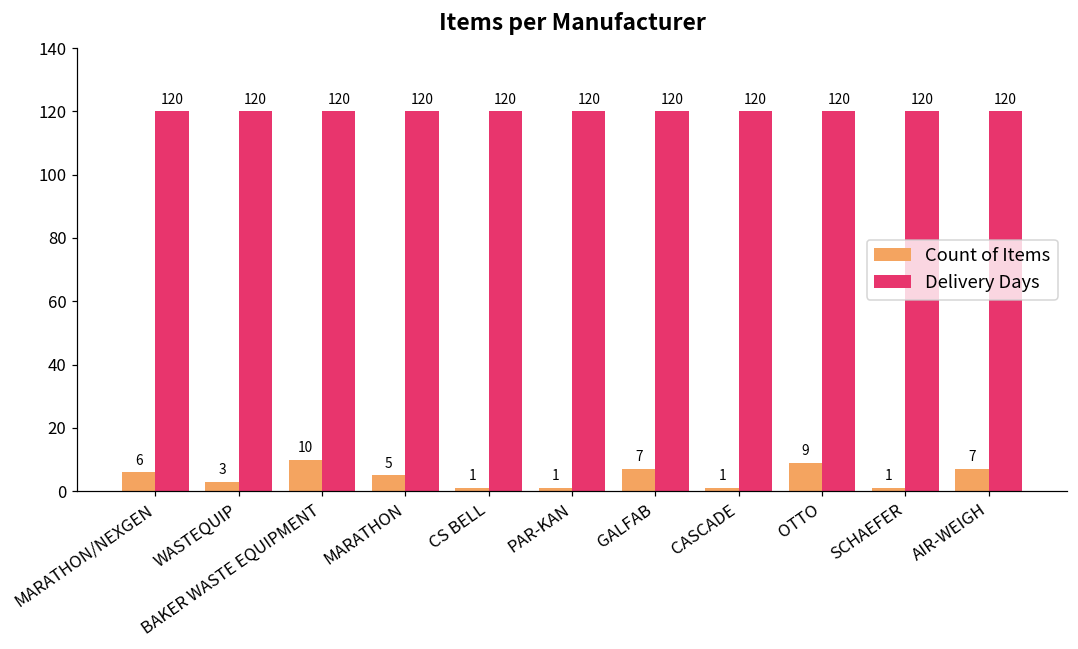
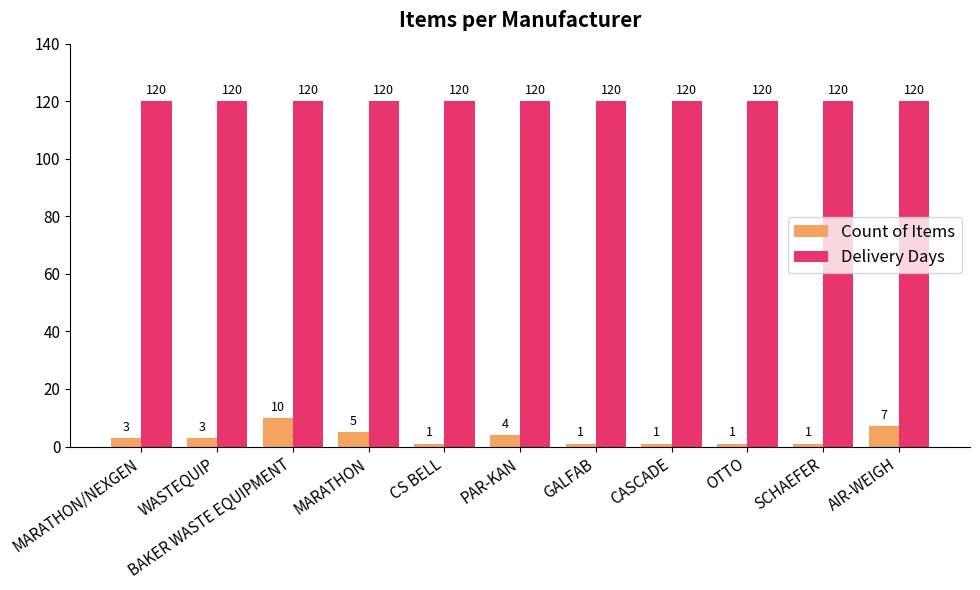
  {
    "Count of Items": {
-     "MARATHON/NEXGEN": 6,
+     "MARATHON/NEXGEN": 3,
      "WASTEQUIP": 3,
      "BAKER WASTE EQUIPMENT": 10,
      "MARATHON": 5,
      "CS BELL": 1,
-     "PAR-KAN": 1,
-     "GALFAB": 7,
+     "PAR-KAN": 4,
+     "GALFAB": 1,
      "CASCADE": 1,
-     "OTTO": 9,
+     "OTTO": 1,
      "SCHAEFER": 1,
      "AIR-WEIGH": 7
    },
    "Delivery Days": {
      "MARATHON/NEXGEN": 120,
      "WASTEQUIP": 120,
      "BAKER WASTE EQUIPMENT": 120,
      "MARATHON": 120,
      "CS BELL": 120,
      "PAR-KAN": 120,
      "GALFAB": 120,
      "CASCADE": 120,
      "OTTO": 120,
      "SCHAEFER": 120,
      "AIR-WEIGH": 120
    }
  }
